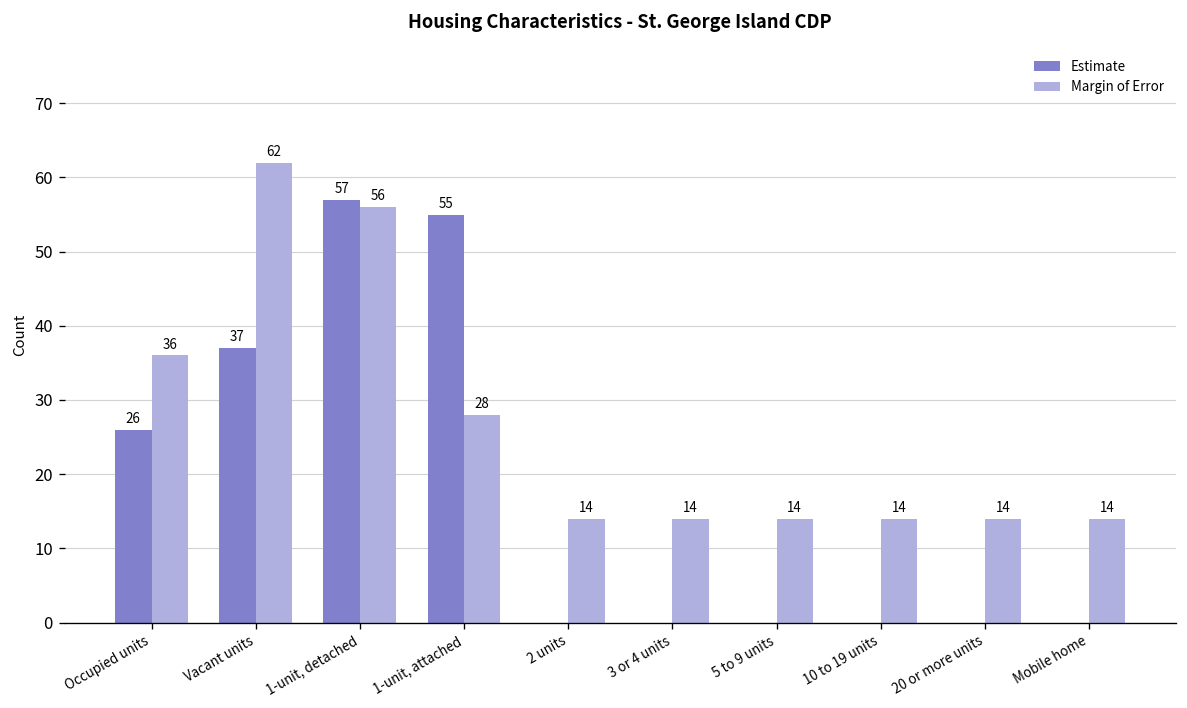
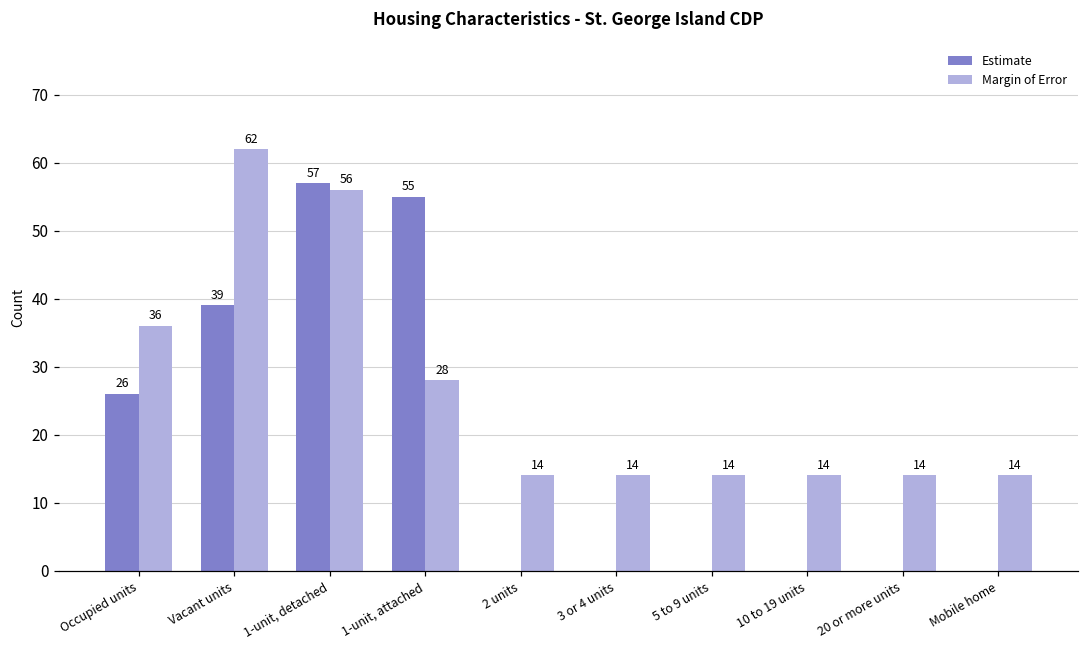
  {
    "Estimate": {
      "Occupied units": 26,
-     "Vacant units": 37,
+     "Vacant units": 39,
      "1-unit, detached": 57,
      "1-unit, attached": 55
    },
    "Margin of Error": {
      "Occupied units": 36,
      "Vacant units": 62,
      "1-unit, detached": 56,
      "1-unit, attached": 28,
      "2 units": 14,
      "3 or 4 units": 14,
      "5 to 9 units": 14,
      "10 to 19 units": 14,
      "20 or more units": 14,
      "Mobile home": 14
    }
  }
